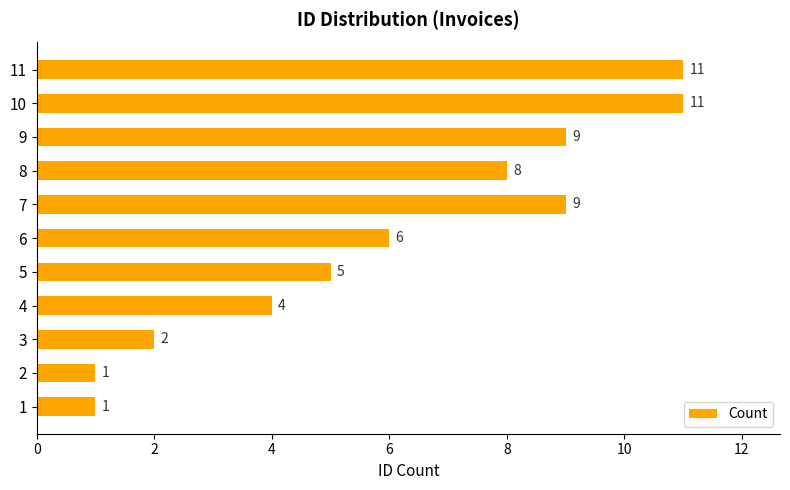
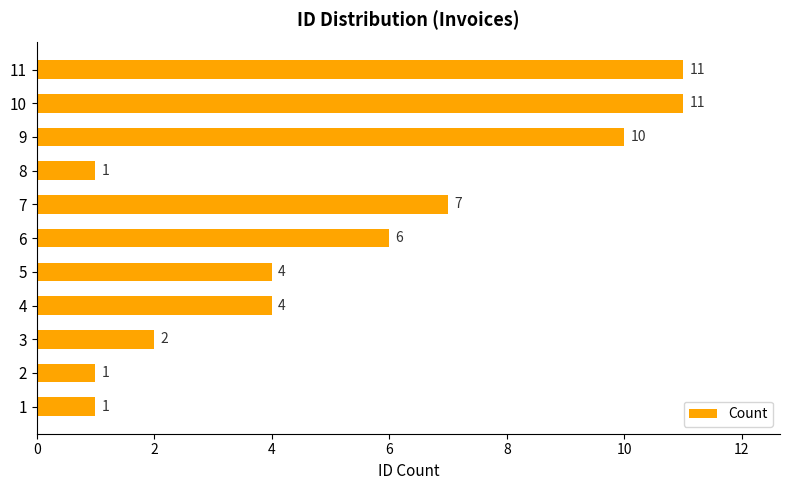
  {
    "11": 11,
    "10": 11,
-   "9": 9,
-   "8": 8,
-   "7": 9,
+   "9": 10,
+   "8": 1,
+   "7": 7,
    "6": 6,
-   "5": 5,
+   "5": 4,
    "4": 4,
    "3": 2,
    "2": 1,
    "1": 1
  }
